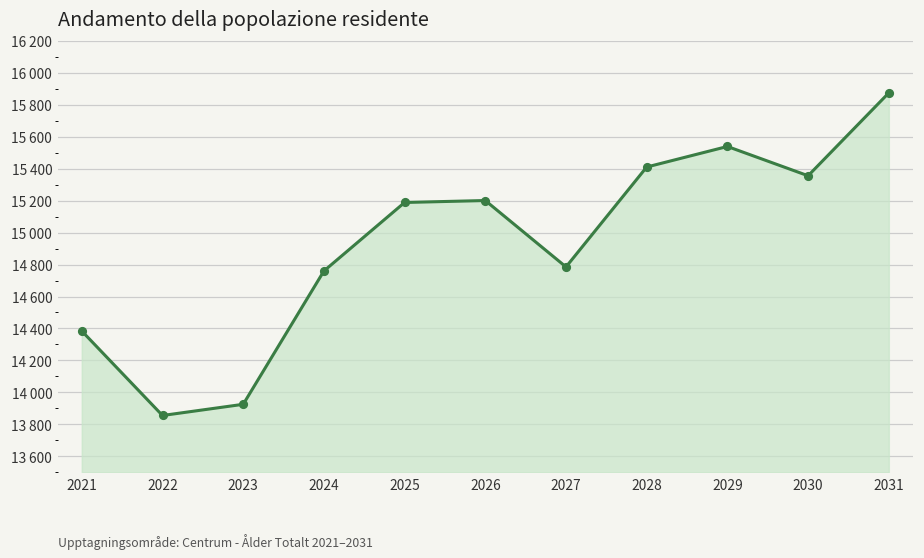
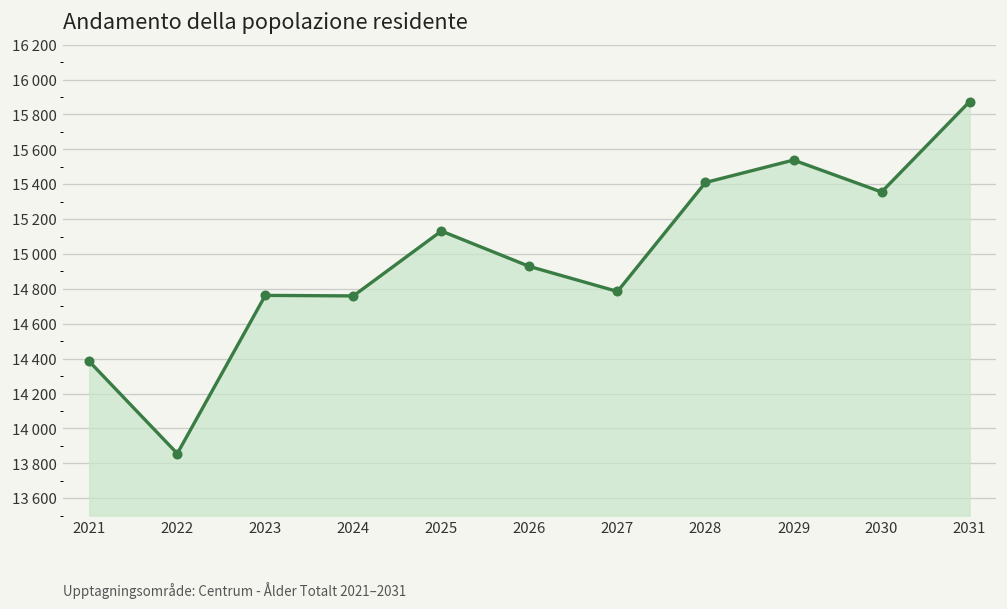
  {
    "2021": 14380,
    "2022": 13860,
-   "2023": 13930,
+   "2023": 14760,
    "2024": 14760,
-   "2025": 15190,
-   "2026": 15200,
+   "2025": 15130,
+   "2026": 14930,
    "2027": 14790,
    "2028": 15410,
    "2029": 15540,
    "2030": 15360,
    "2031": 15870
  }
